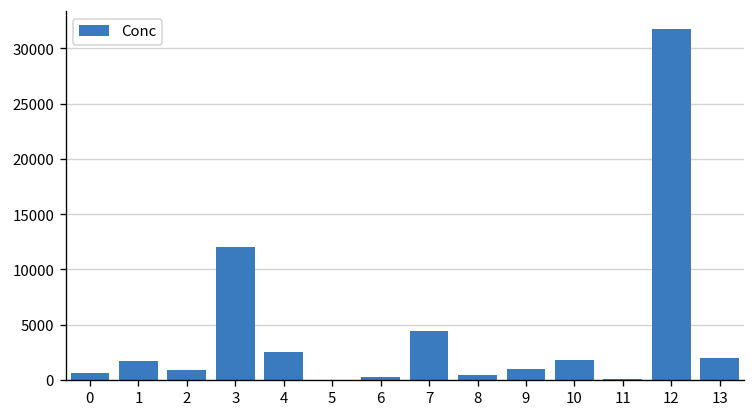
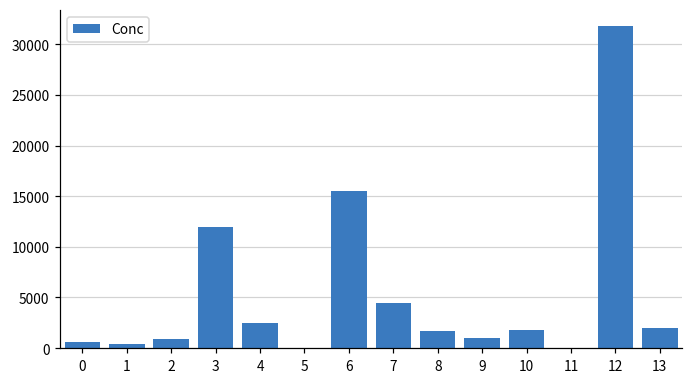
  {
    "0": 1000,
-   "1": 2000,
+   "1": 0,
    "2": 1000,
    "3": 12000,
    "4": 2000,
-   "6": 0,
+   "6": 15000,
    "7": 4000,
-   "8": 0,
+   "8": 2000,
    "9": 1000,
    "10": 2000,
    "12": 32000,
    "13": 2000
  }
